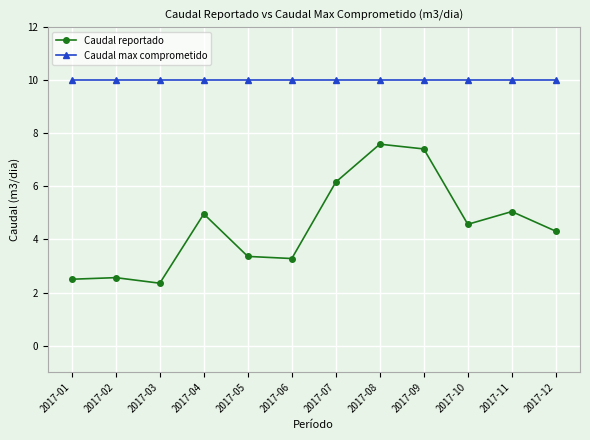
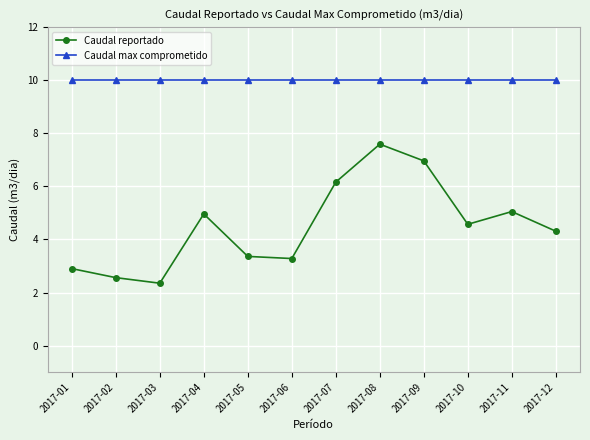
  {
    "Caudal reportado": {
-     "2017-01": 2.5,
+     "2017-01": 2.9,
      "2017-02": 2.6,
      "2017-03": 2.4,
      "2017-04": 5.0,
      "2017-05": 3.4,
      "2017-06": 3.3,
      "2017-07": 6.2,
      "2017-08": 7.6,
-     "2017-09": 7.4,
+     "2017-09": 7.0,
      "2017-10": 4.6,
      "2017-11": 5.1,
      "2017-12": 4.3
    },
    "Caudal max comprometido": {
      "2017-01": 10.0,
      "2017-02": 10.0,
      "2017-03": 10.0,
      "2017-04": 10.0,
      "2017-05": 10.0,
      "2017-06": 10.0,
      "2017-07": 10.0,
      "2017-08": 10.0,
      "2017-09": 10.0,
      "2017-10": 10.0,
      "2017-11": 10.0,
      "2017-12": 10.0
    }
  }
